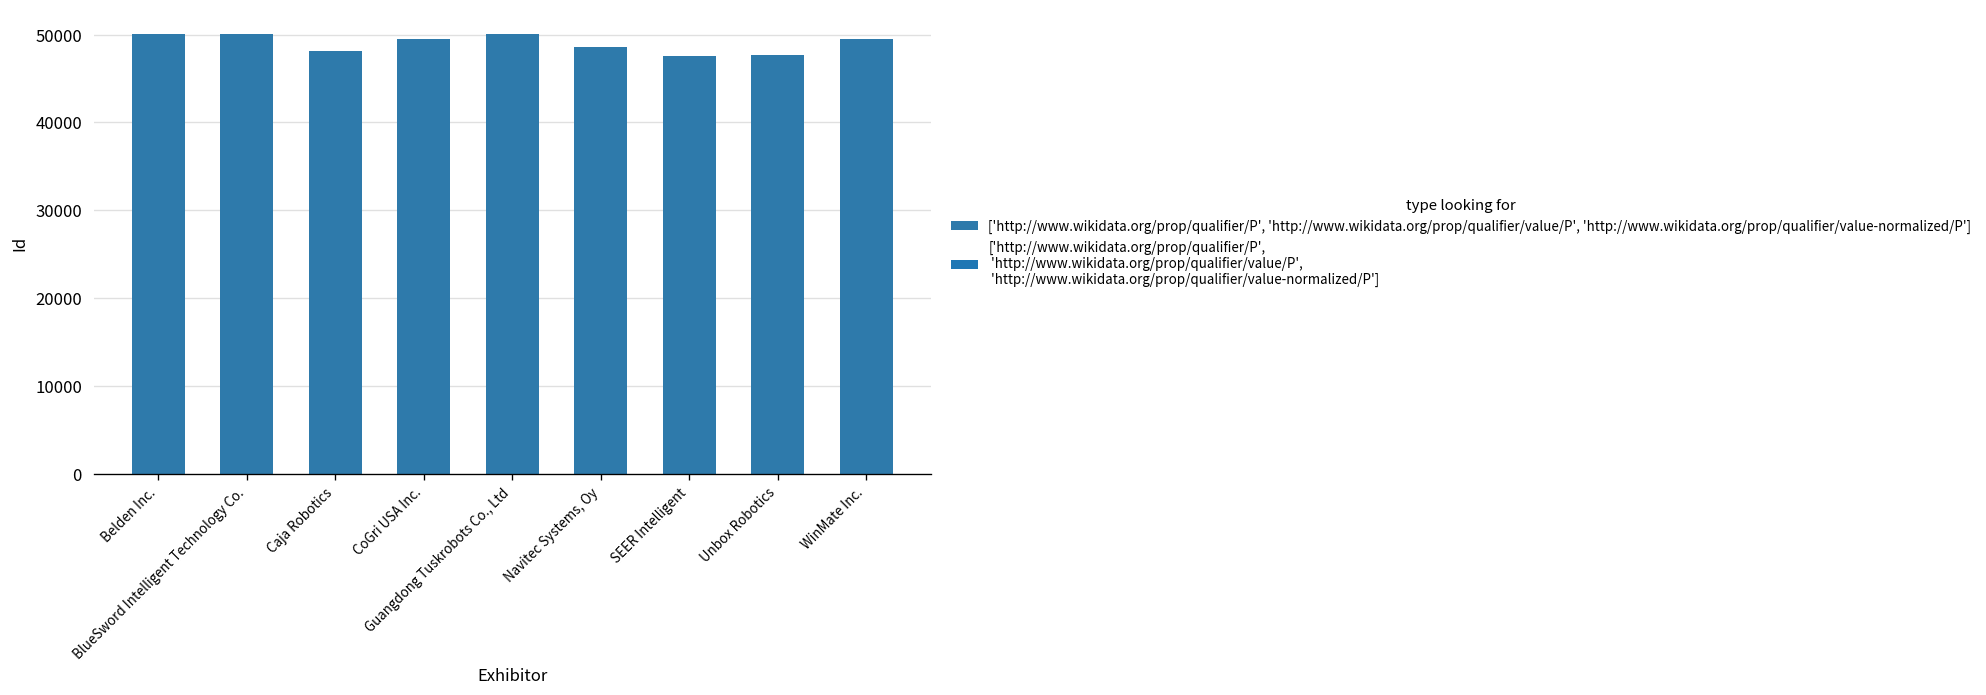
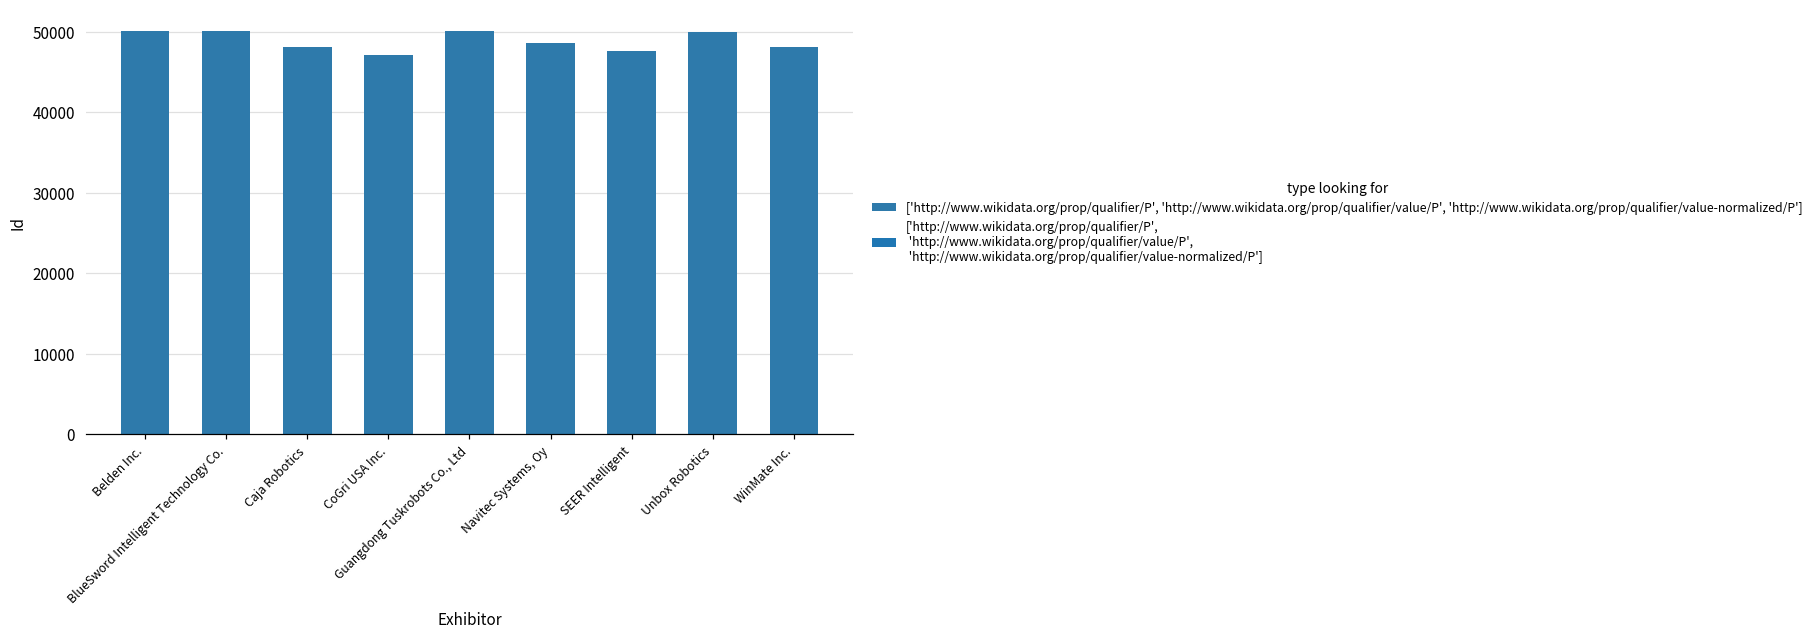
  {
    "Belden Inc.": 50000,
    "BlueSword Intelligent Technology Co.": 50000,
    "Caja Robotics": 48000,
-   "CoGri USA Inc.": 50000,
+   "CoGri USA Inc.": 47000,
    "Guangdong Tuskrobots Co., Ltd": 50000,
    "Navitec Systems, Oy": 49000,
    "SEER Intelligent": 48000,
-   "Unbox Robotics": 48000,
-   "WinMate Inc.": 50000
+   "Unbox Robotics": 50000,
+   "WinMate Inc.": 48000
  }
